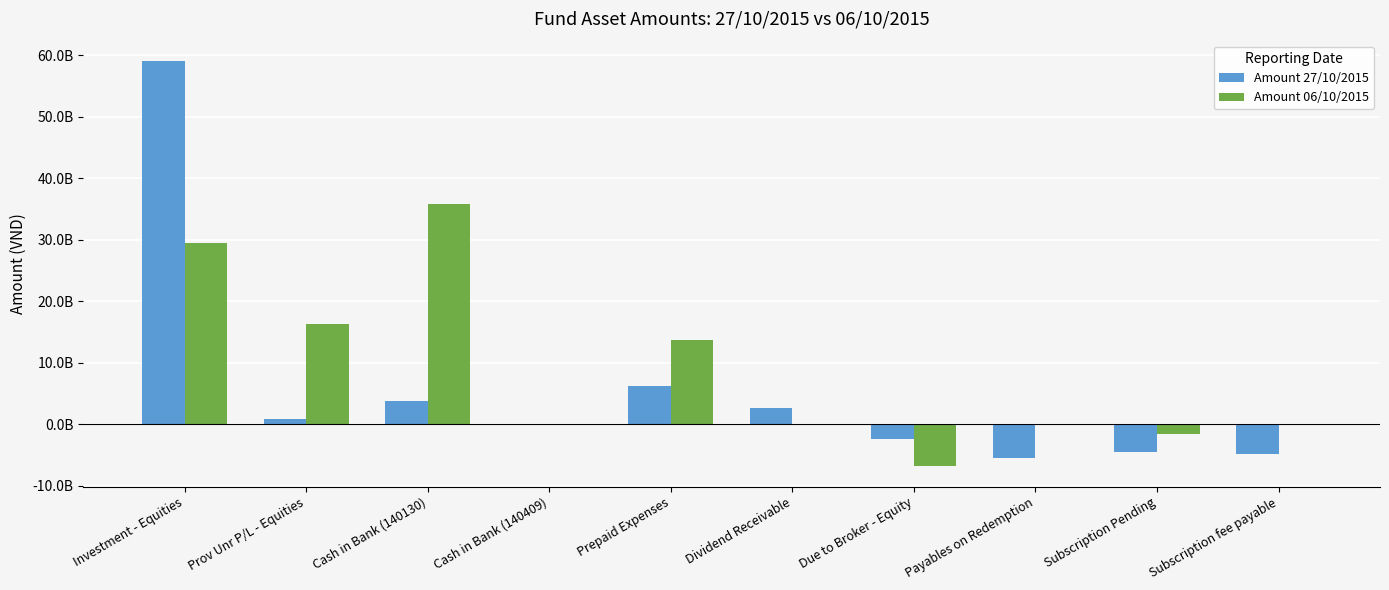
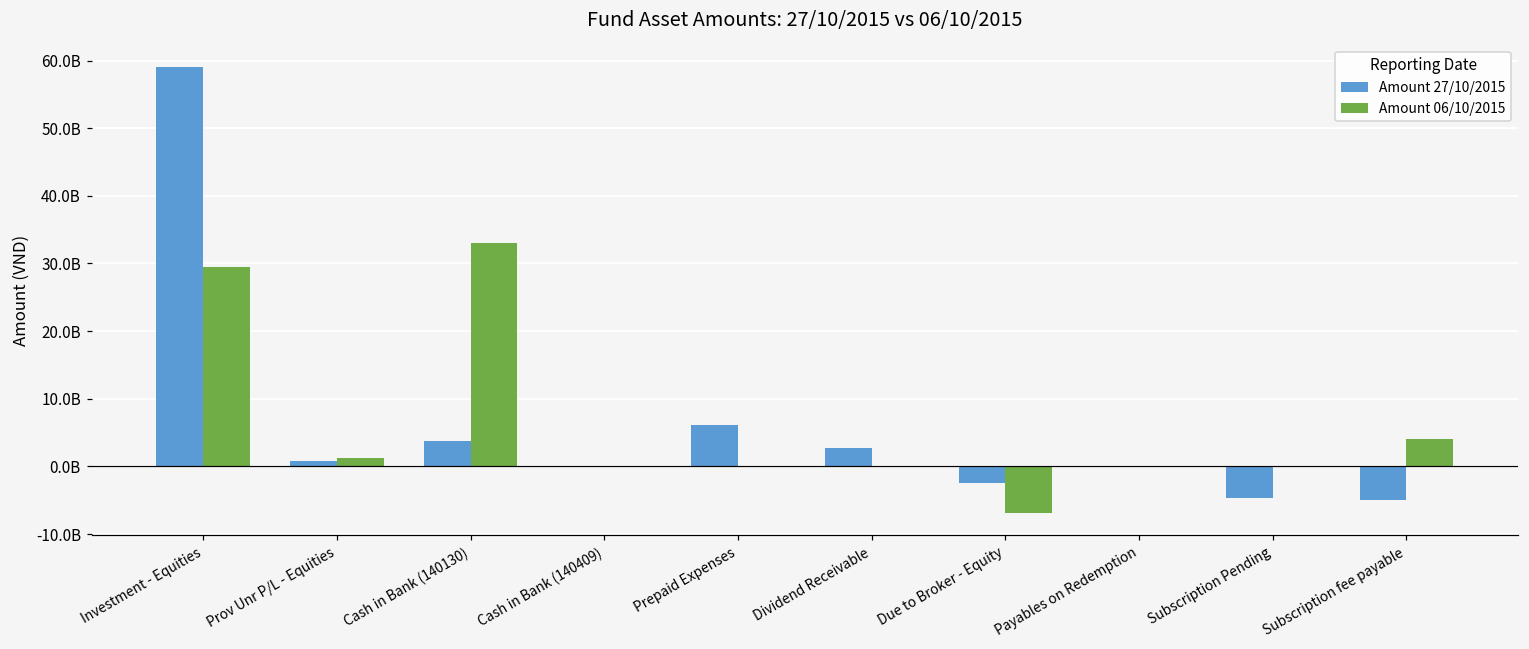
  {
    "Amount 27/10/2015": {
      "Investment - Equities": 59000000000,
      "Prov Unr P/L - Equities": 1000000000,
      "Cash in Bank (140130)": 4000000000,
      "Prepaid Expenses": 6000000000,
      "Dividend Receivable": 3000000000,
      "Due to Broker - Equity": -2000000000,
-     "Payables on Redemption": -6000000000,
+     "Payables on Redemption": 0,
      "Subscription Pending": -5000000000,
      "Subscription fee payable": -5000000000
    },
    "Amount 06/10/2015": {
      "Investment - Equities": 30000000000,
-     "Prov Unr P/L - Equities": 16000000000,
-     "Cash in Bank (140130)": 36000000000,
+     "Prov Unr P/L - Equities": 1000000000,
+     "Cash in Bank (140130)": 33000000000,
      "Cash in Bank (140409)": 0,
-     "Prepaid Expenses": 14000000000,
+     "Prepaid Expenses": 0,
      "Dividend Receivable": 0,
      "Due to Broker - Equity": -7000000000,
      "Payables on Redemption": 0,
-     "Subscription Pending": -2000000000,
-     "Subscription fee payable": 0
+     "Subscription Pending": 0,
+     "Subscription fee payable": 4000000000
    }
  }
